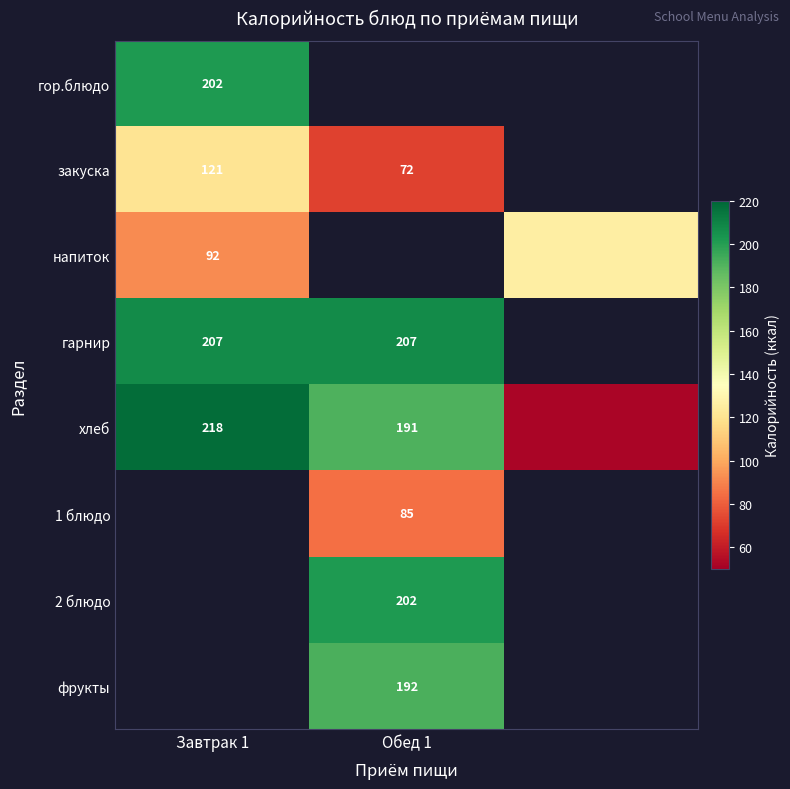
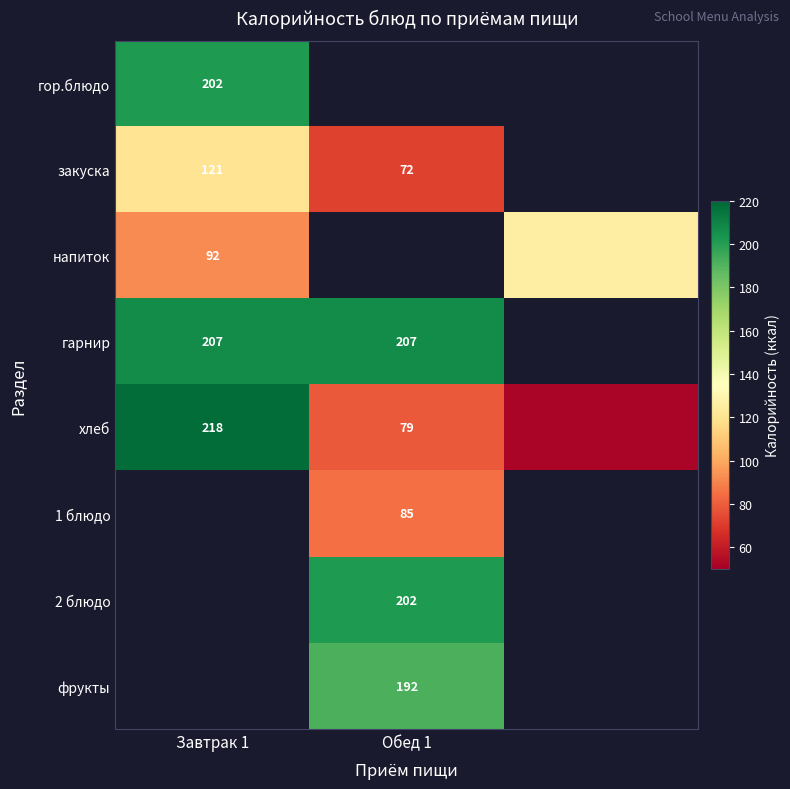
  {
    "гор.блюдо": {
      "Завтрак 1": 202
    },
    "закуска": {
      "Завтрак 1": 121,
      "Обед 1": 72
    },
    "напиток": {
      "Завтрак 1": 92
    },
    "гарнир": {
      "Завтрак 1": 207,
      "Обед 1": 207
    },
    "хлеб": {
      "Завтрак 1": 218,
-     "Обед 1": 191
+     "Обед 1": 79
    },
    "1 блюдо": {
      "Обед 1": 85
    },
    "2 блюдо": {
      "Обед 1": 202
    },
    "фрукты": {
      "Обед 1": 192
    }
  }
